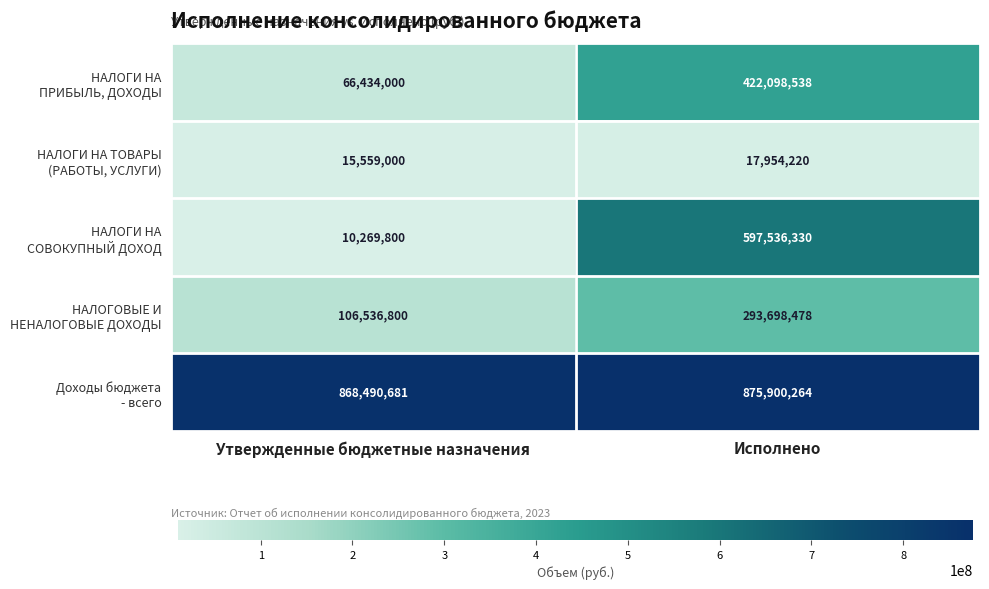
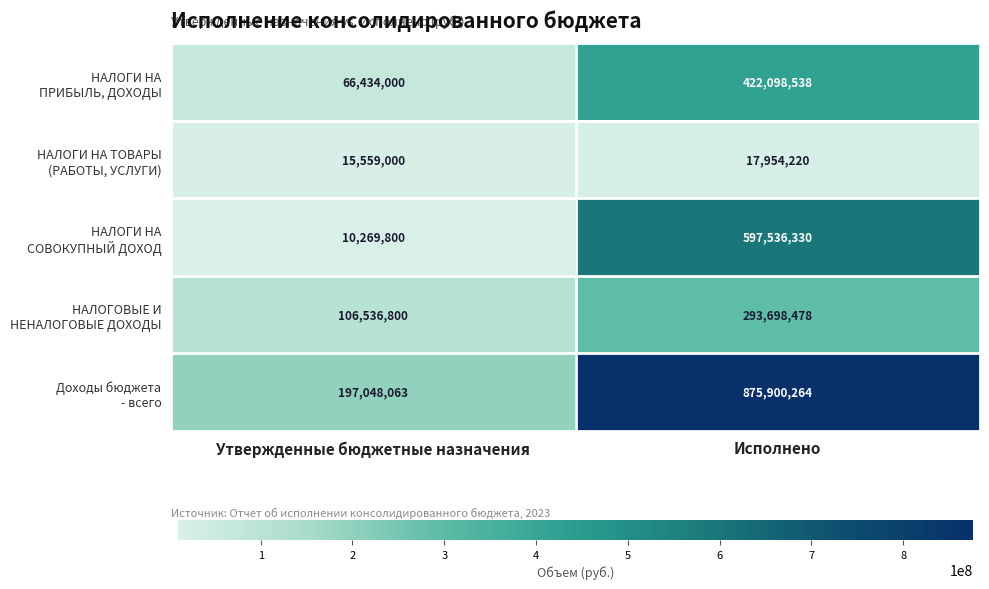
  {
    "НАЛОГИ НА ПРИБЫЛЬ, ДОХОДЫ": {
      "Утвержденные бюджетные назначения": "66,434,000",
      "Исполнено": "422,098,538"
    },
    "НАЛОГИ НА ТОВАРЫ (РАБОТЫ, УСЛУГИ)": {
      "Утвержденные бюджетные назначения": "15,559,000",
      "Исполнено": "17,954,220"
    },
    "НАЛОГИ НА СОВОКУПНЫЙ ДОХОД": {
      "Утвержденные бюджетные назначения": "10,269,800",
      "Исполнено": "597,536,330"
    },
    "НАЛОГОВЫЕ И НЕНАЛОГОВЫЕ ДОХОДЫ": {
      "Утвержденные бюджетные назначения": "106,536,800",
      "Исполнено": "293,698,478"
    },
    "Доходы бюджета - всего": {
-     "Утвержденные бюджетные назначения": "868,490,681",
+     "Утвержденные бюджетные назначения": "197,048,063",
      "Исполнено": "875,900,264"
    }
  }
